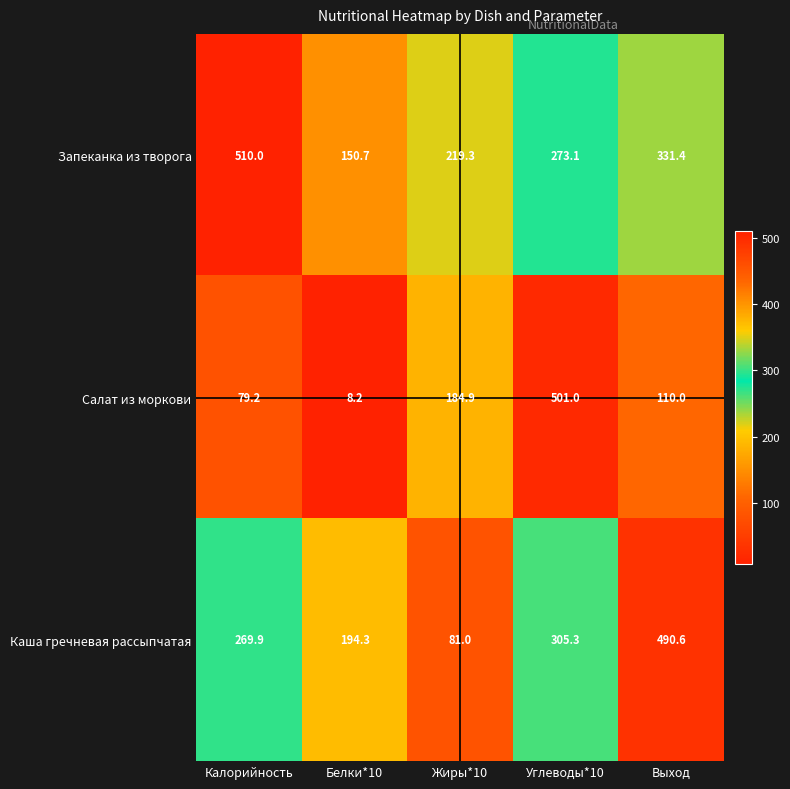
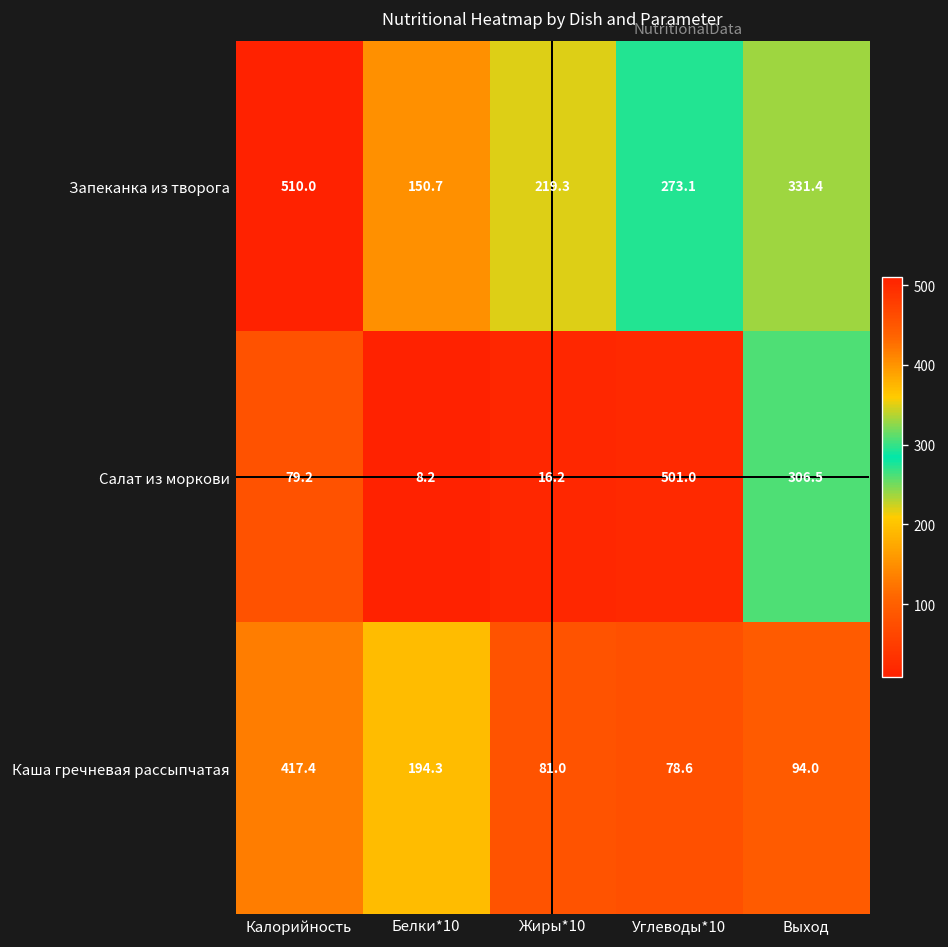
  {
    "Запеканка из творога": {
      "Калорийность": 510.0,
      "Белки*10": 150.7,
      "Жиры*10": 219.3,
      "Углеводы*10": 273.1,
      "Выход": 331.4
    },
    "Салат из моркови": {
      "Калорийность": 79.2,
      "Белки*10": 8.2,
-     "Жиры*10": 184.9,
+     "Жиры*10": 16.2,
      "Углеводы*10": 501.0,
-     "Выход": 110.0
+     "Выход": 306.5
    },
    "Каша гречневая рассыпчатая": {
-     "Калорийность": 269.9,
+     "Калорийность": 417.4,
      "Белки*10": 194.3,
      "Жиры*10": 81.0,
-     "Углеводы*10": 305.3,
-     "Выход": 490.6
+     "Углеводы*10": 78.6,
+     "Выход": 94.0
    }
  }
